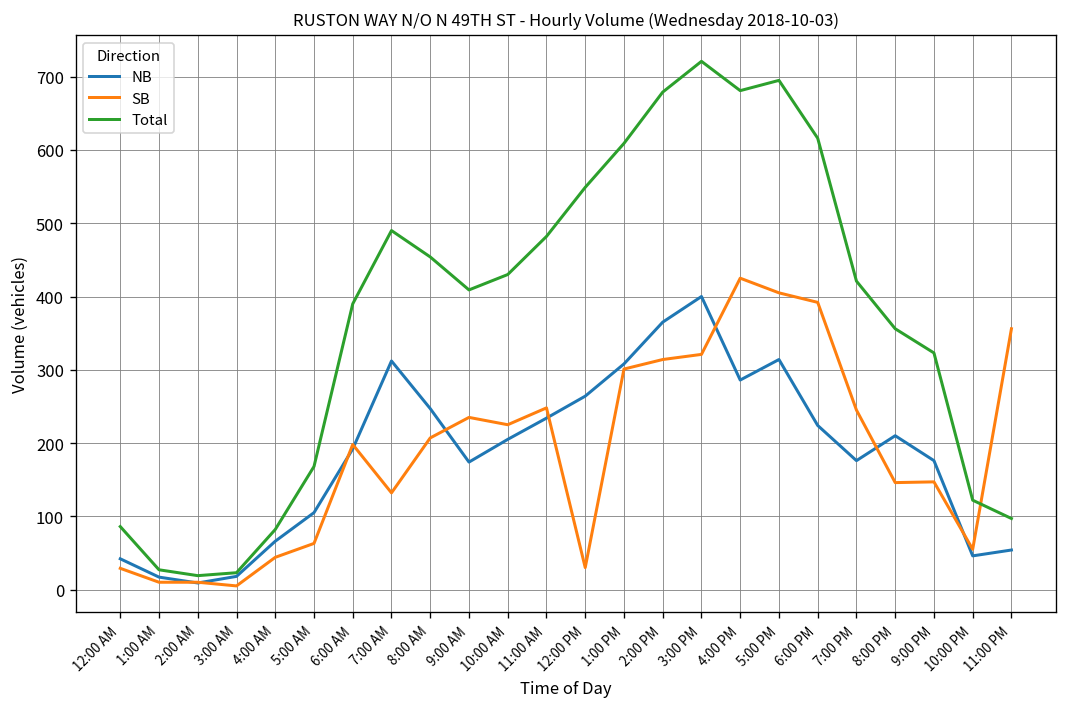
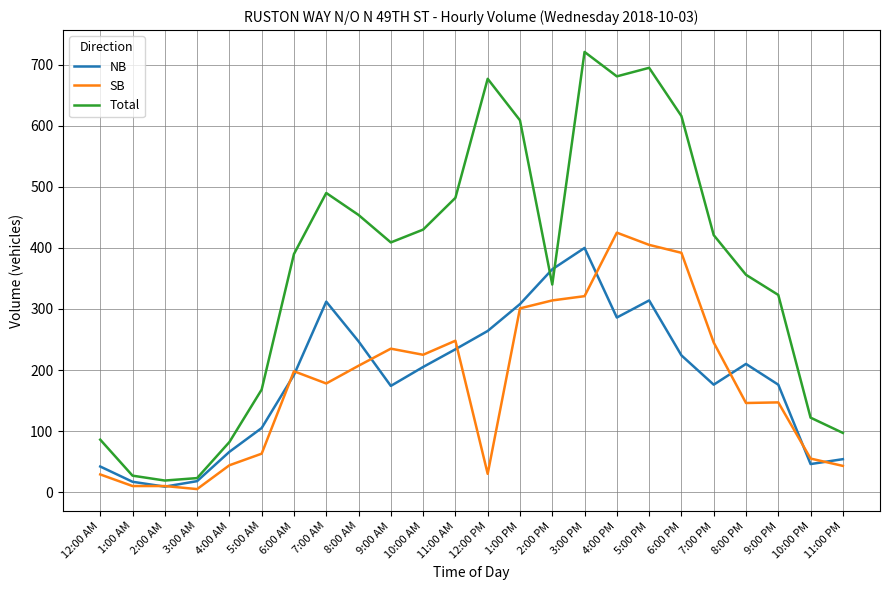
  {
    "NB": {
      "12:00 AM": 40,
      "1:00 AM": 20,
      "3:00 AM": 20,
      "4:00 AM": 70,
      "5:00 AM": 110,
      "6:00 AM": 190,
      "7:00 AM": 310,
      "8:00 AM": 250,
      "9:00 AM": 170,
      "10:00 AM": 210,
      "11:00 AM": 230,
      "12:00 PM": 260,
      "1:00 PM": 310,
      "2:00 PM": 370,
      "3:00 PM": 400,
      "4:00 PM": 290,
      "5:00 PM": 310,
      "6:00 PM": 220,
      "7:00 PM": 180,
      "8:00 PM": 210,
      "9:00 PM": 180,
      "10:00 PM": 50,
      "11:00 PM": 50
    },
    "SB": {
      "12:00 AM": 30,
      "1:00 AM": 10,
      "3:00 AM": 10,
      "4:00 AM": 40,
      "5:00 AM": 60,
      "6:00 AM": 200,
-     "7:00 AM": 130,
+     "7:00 AM": 180,
      "8:00 AM": 210,
      "9:00 AM": 240,
      "10:00 AM": 230,
      "11:00 AM": 250,
      "12:00 PM": 30,
      "1:00 PM": 300,
      "2:00 PM": 310,
      "3:00 PM": 320,
      "4:00 PM": 430,
      "5:00 PM": 410,
      "6:00 PM": 390,
      "7:00 PM": 250,
      "8:00 PM": 150,
      "9:00 PM": 150,
      "10:00 PM": 60,
-     "11:00 PM": 360
+     "11:00 PM": 40
    },
    "Total": {
      "12:00 AM": 90,
      "1:00 AM": 30,
      "2:00 AM": 20,
      "3:00 AM": 20,
      "4:00 AM": 80,
      "5:00 AM": 170,
      "6:00 AM": 390,
      "7:00 AM": 490,
      "8:00 AM": 450,
      "9:00 AM": 410,
      "10:00 AM": 430,
      "11:00 AM": 480,
-     "12:00 PM": 550,
+     "12:00 PM": 680,
      "1:00 PM": 610,
-     "2:00 PM": 680,
+     "2:00 PM": 340,
      "3:00 PM": 720,
      "4:00 PM": 680,
      "5:00 PM": 700,
      "6:00 PM": 620,
      "7:00 PM": 420,
      "8:00 PM": 360,
      "9:00 PM": 320,
      "10:00 PM": 120,
      "11:00 PM": 100
    }
  }
